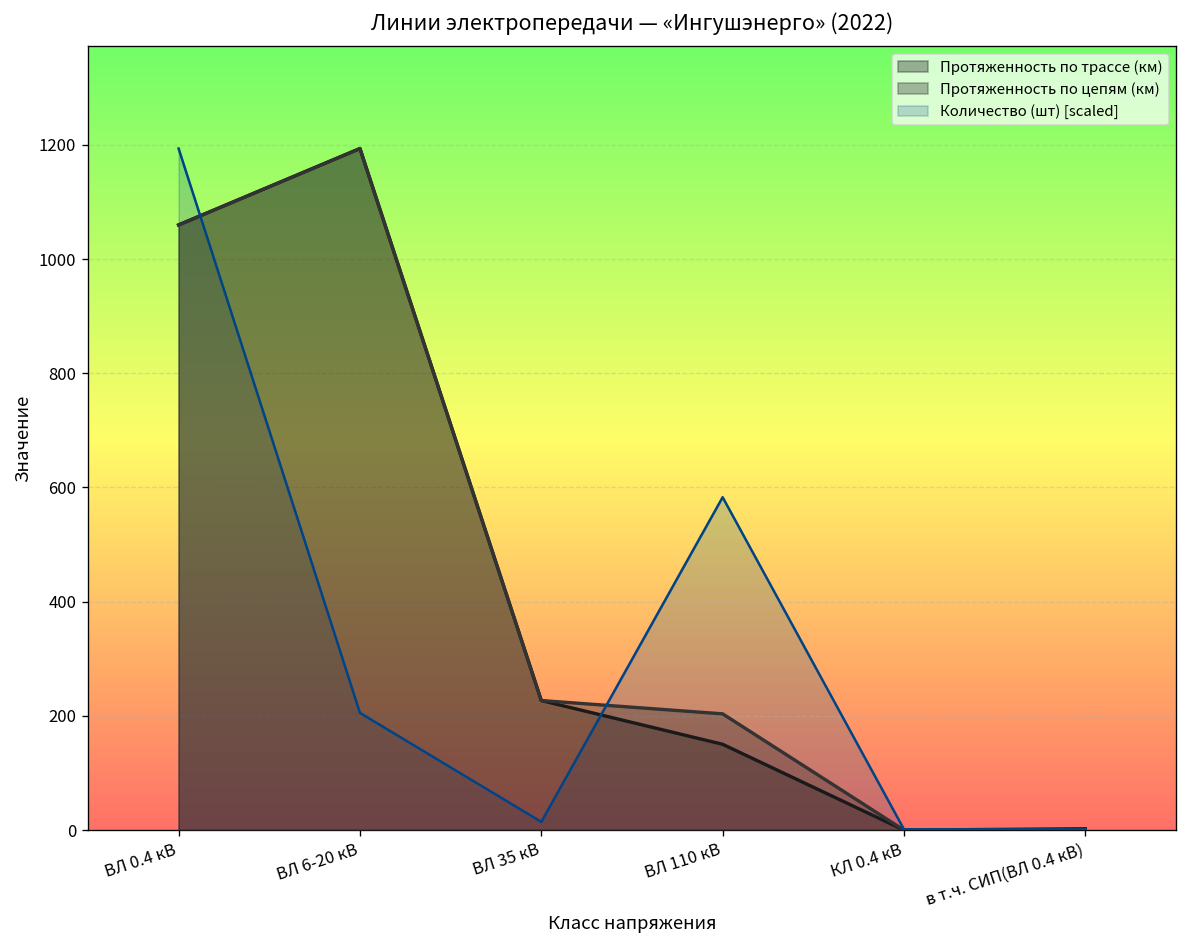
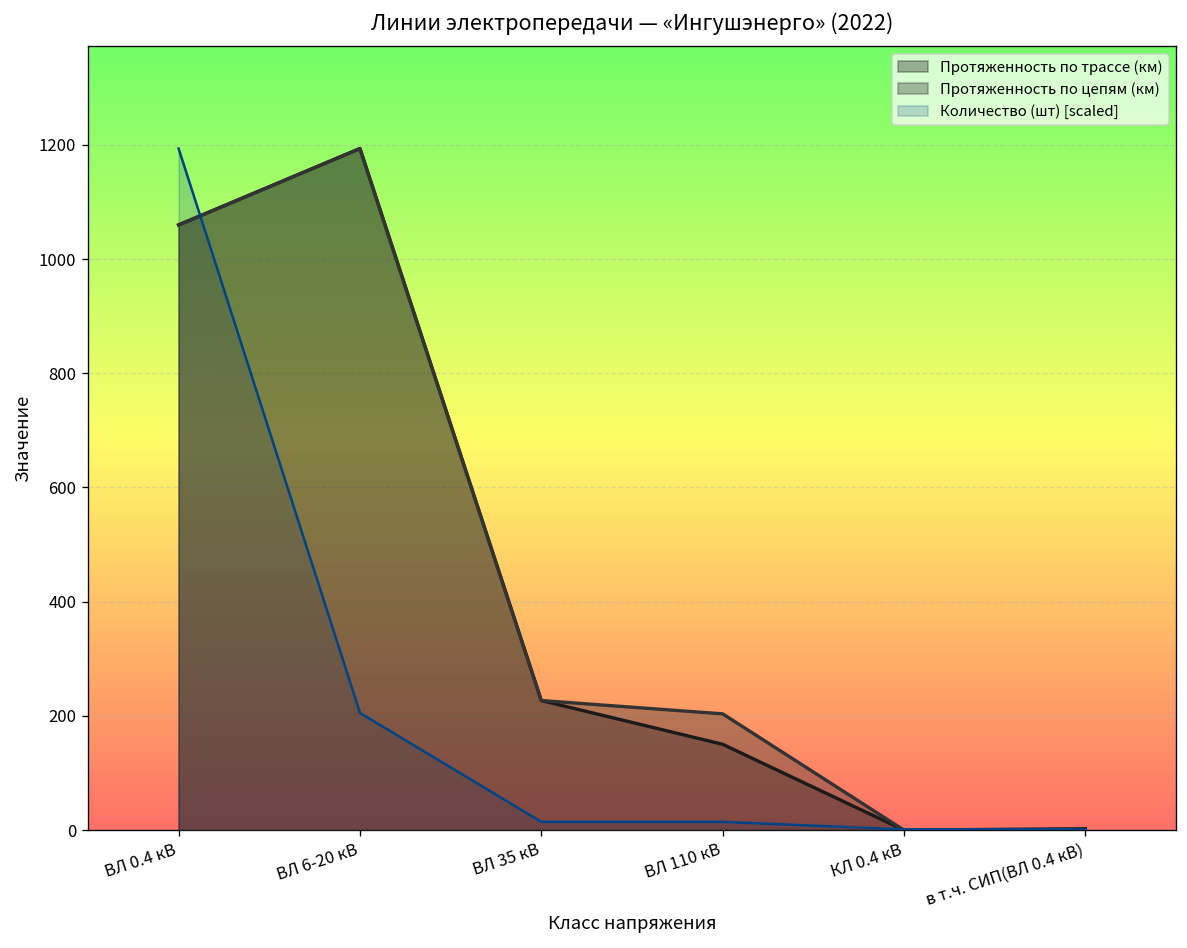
  {
    "Количество (шт) [scaled]": {
      "ВЛ 0.4 кВ": 1190,
      "ВЛ 6-20 кВ": 210,
      "ВЛ 35 кВ": 10,
-     "ВЛ 110 кВ": 580
+     "ВЛ 110 кВ": 10
    }
  }
